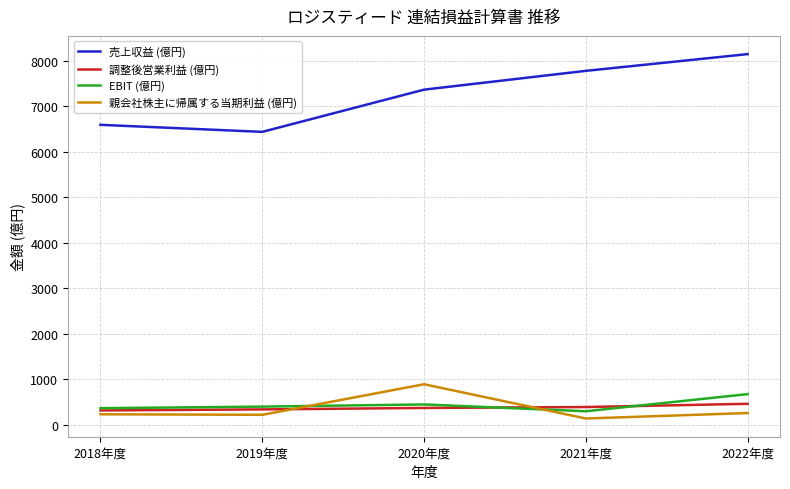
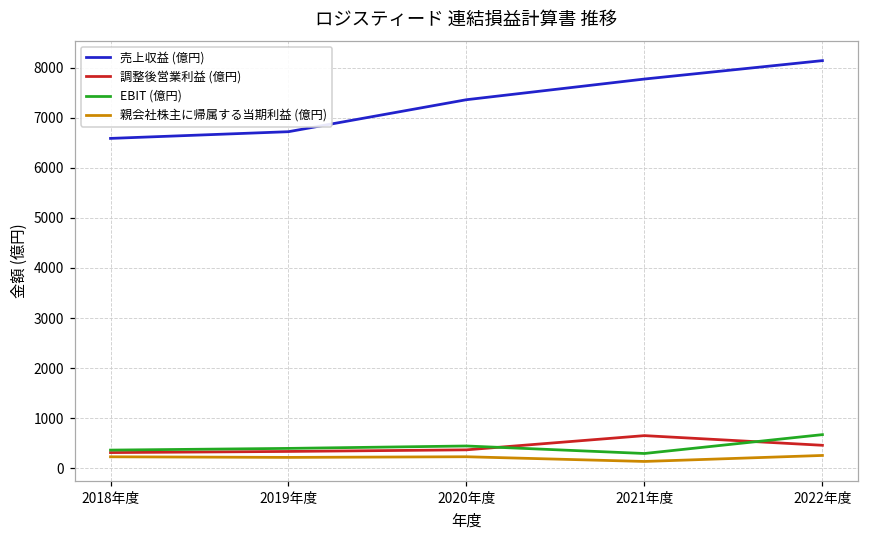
  {
    "売上収益 (億円)": {
      "2018年度": 6600,
-     "2019年度": 6400,
+     "2019年度": 6700,
      "2020年度": 7400,
      "2021年度": 7800,
      "2022年度": 8100
    },
    "調整後営業利益 (億円)": {
      "2019年度": 300,
      "2020年度": 400,
-     "2021年度": 400,
+     "2021年度": 700,
      "2022年度": 500
    },
    "EBIT (億円)": {
      "2019年度": 400,
      "2020年度": 400,
      "2021年度": 300,
      "2022年度": 700
    },
    "親会社株主に帰属する当期利益 (億円)": {
      "2018年度": 200,
      "2019年度": 200,
-     "2020年度": 900,
+     "2020年度": 200,
      "2021年度": 100,
      "2022年度": 300
    }
  }
